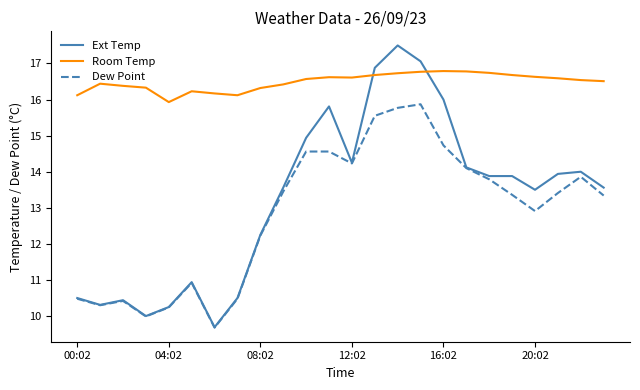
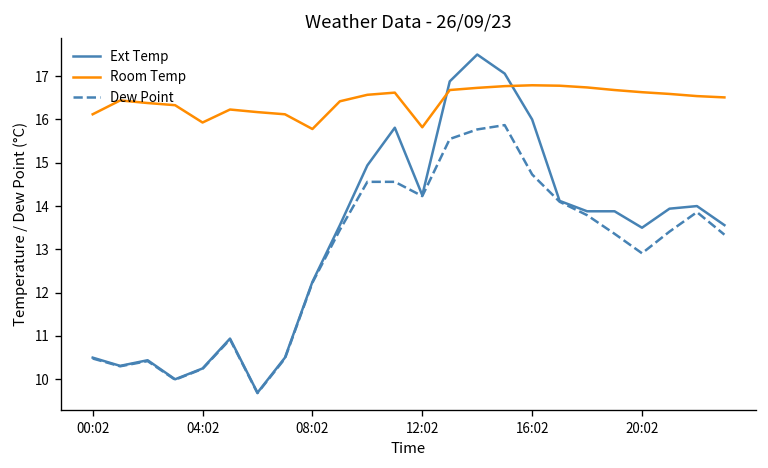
  {
    "Room Temp": {
      "00:02": 16.1,
      "04:02": 15.9,
-     "08:02": 16.3,
-     "12:02": 16.6,
+     "08:02": 15.8,
+     "12:02": 15.8,
      "16:02": 16.8,
      "20:02": 16.6
    }
  }
